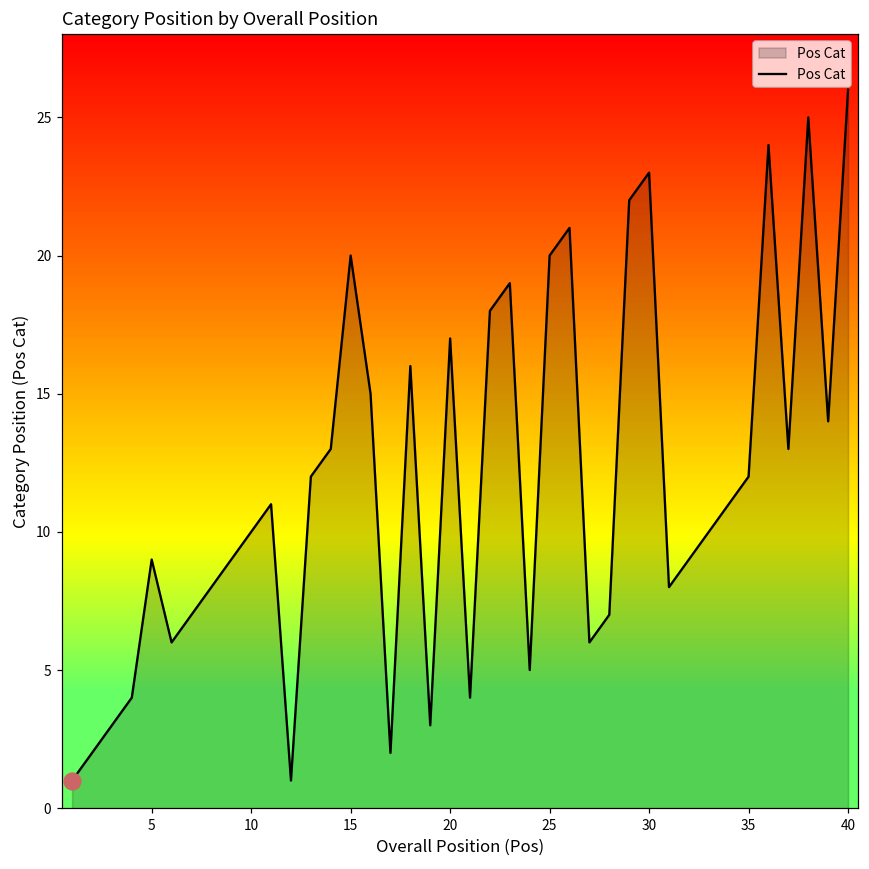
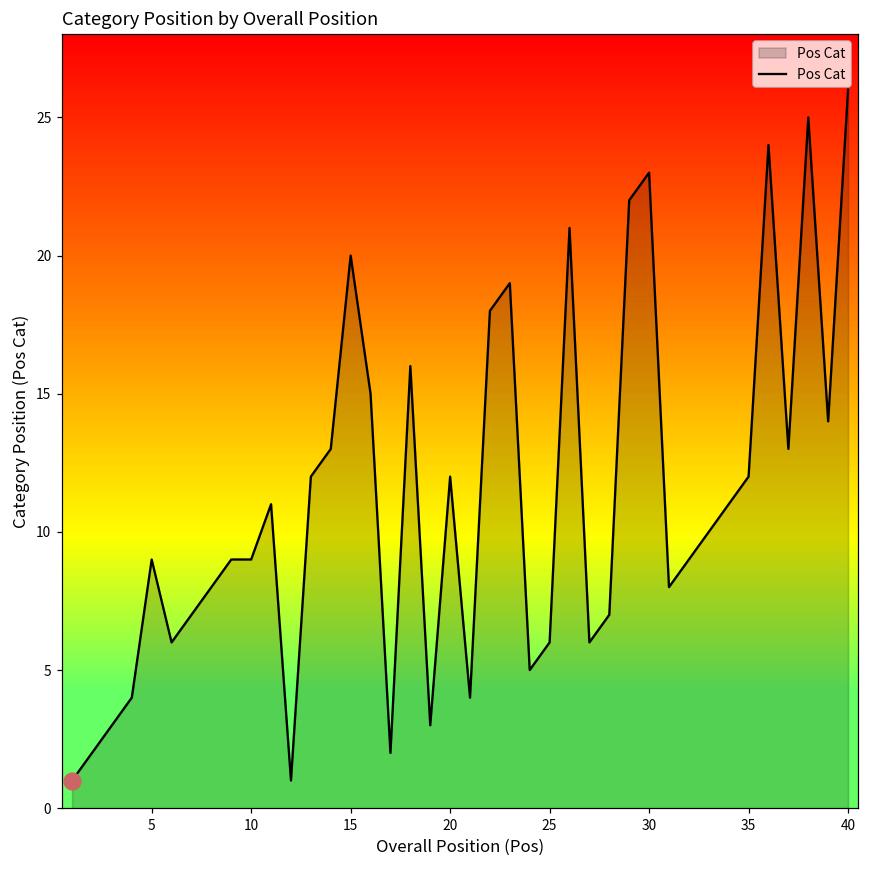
  {
    "Pos Cat": {
      "5": 9,
-     "10": 10,
+     "10": 9,
      "15": 20,
-     "20": 17,
-     "25": 20,
+     "20": 12,
+     "25": 6,
      "30": 23,
      "35": 12,
      "40": 26
    }
  }
